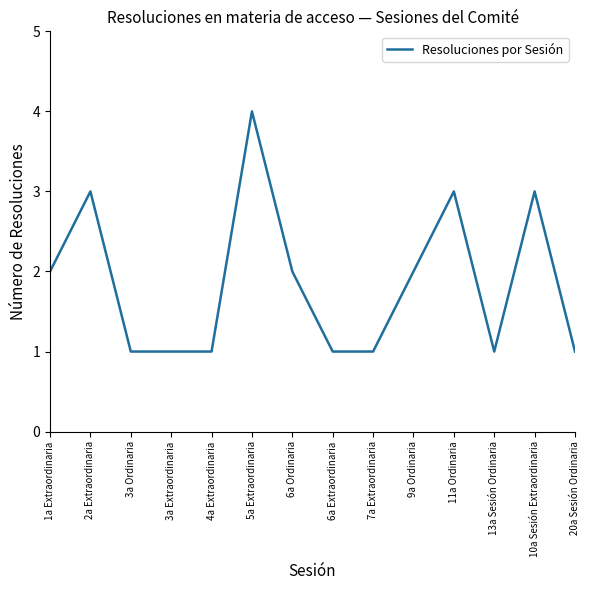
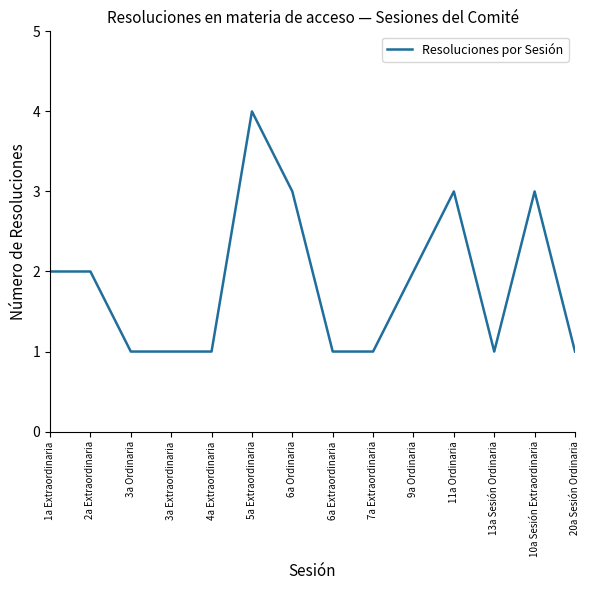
  {
    "1a Extraordinaria": 2,
-   "2a Extraordinaria": 3,
+   "2a Extraordinaria": 2,
    "3a Ordinaria": 1,
    "3a Extraordinaria": 1,
    "4a Extraordinaria": 1,
    "5a Extraordinaria": 4,
-   "6a Ordinaria": 2,
+   "6a Ordinaria": 3,
    "6a Extraordinaria": 1,
    "7a Extraordinaria": 1,
    "9a Ordinaria": 2,
    "11a Ordinaria": 3,
    "13a Sesión Ordinaria": 1,
    "10a Sesión Extraordinaria": 3,
    "20a Sesión Ordinaria": 1
  }
